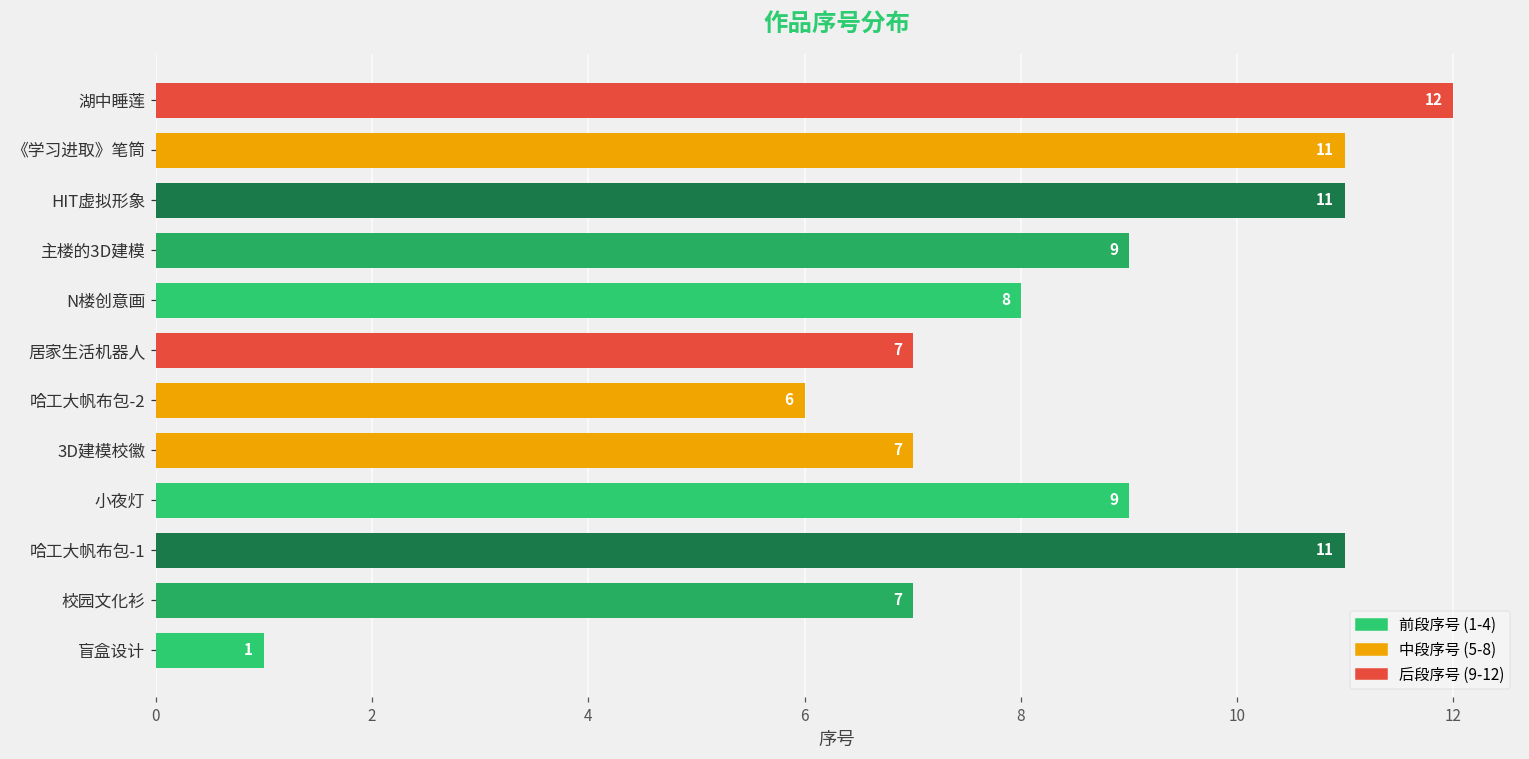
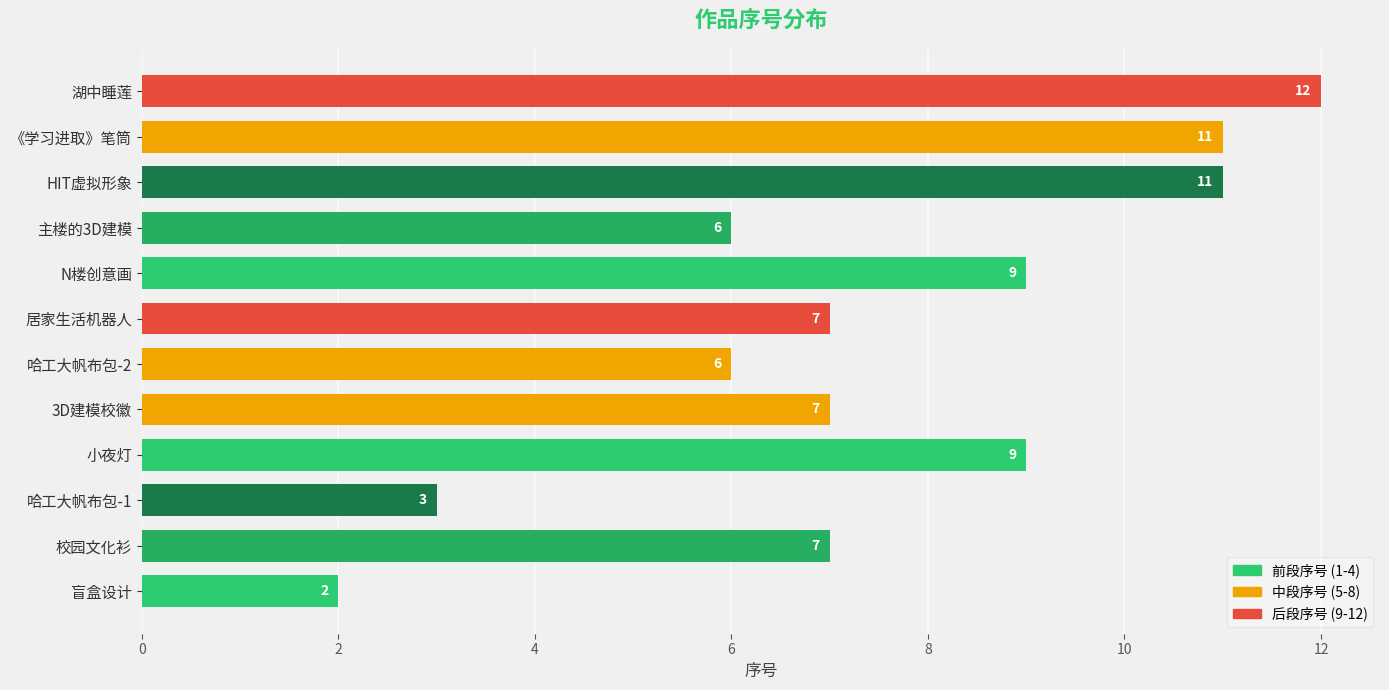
  {
    "湖中睡莲": 12,
    "《学习进取》笔筒": 11,
    "HIT虚拟形象": 11,
-   "主楼的3D建模": 9,
-   "N楼创意画": 8,
+   "主楼的3D建模": 6,
+   "N楼创意画": 9,
    "居家生活机器人": 7,
    "哈工大帆布包-2": 6,
    "3D建模校徽": 7,
    "小夜灯": 9,
-   "哈工大帆布包-1": 11,
+   "哈工大帆布包-1": 3,
    "校园文化衫": 7,
-   "盲盒设计": 1
+   "盲盒设计": 2
  }
